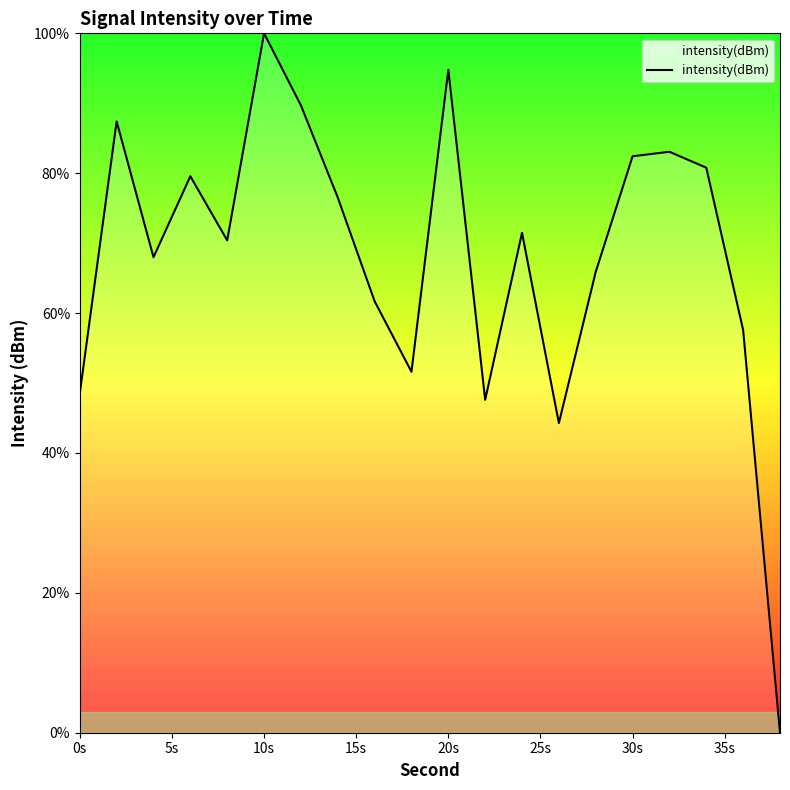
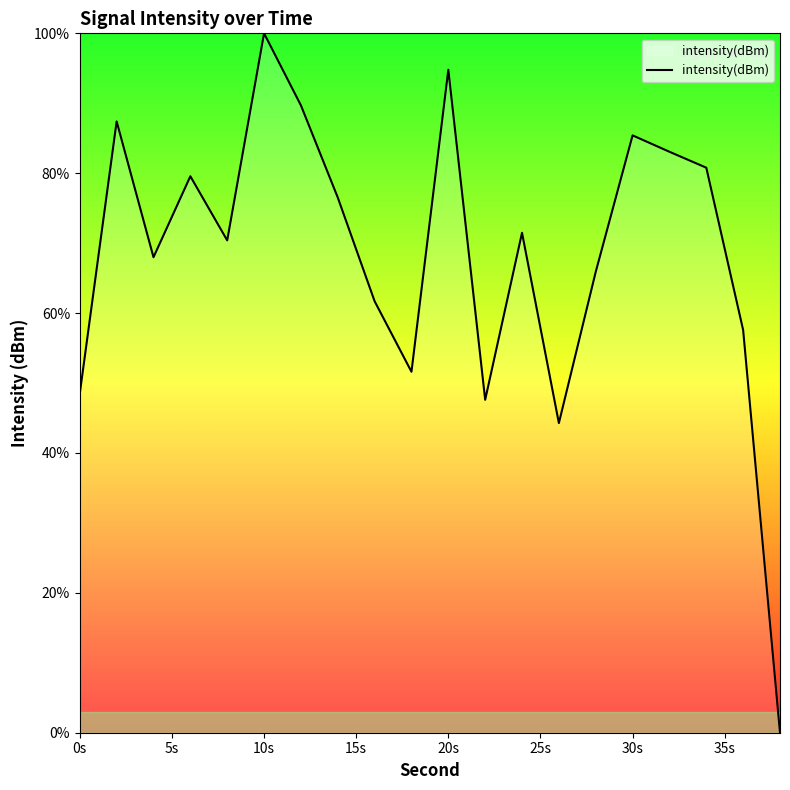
  {
    "0s": "48%",
    "10s": "100%",
    "20s": "95%",
-   "30s": "82%"
+   "30s": "85%"
  }
